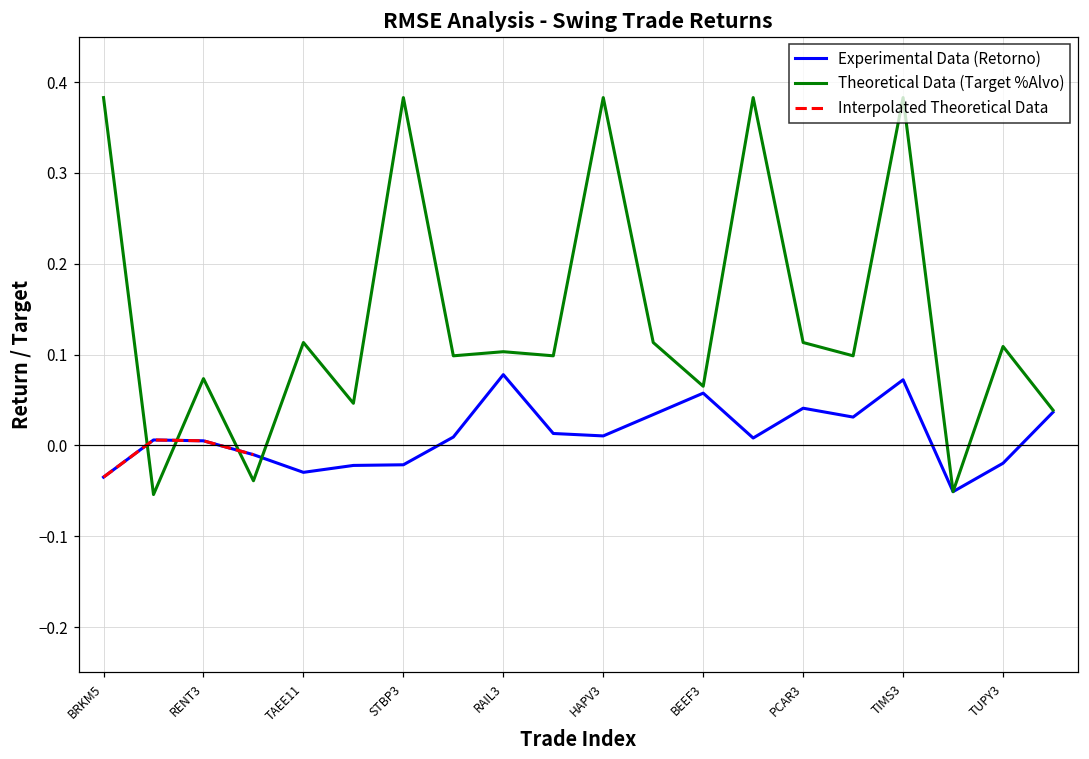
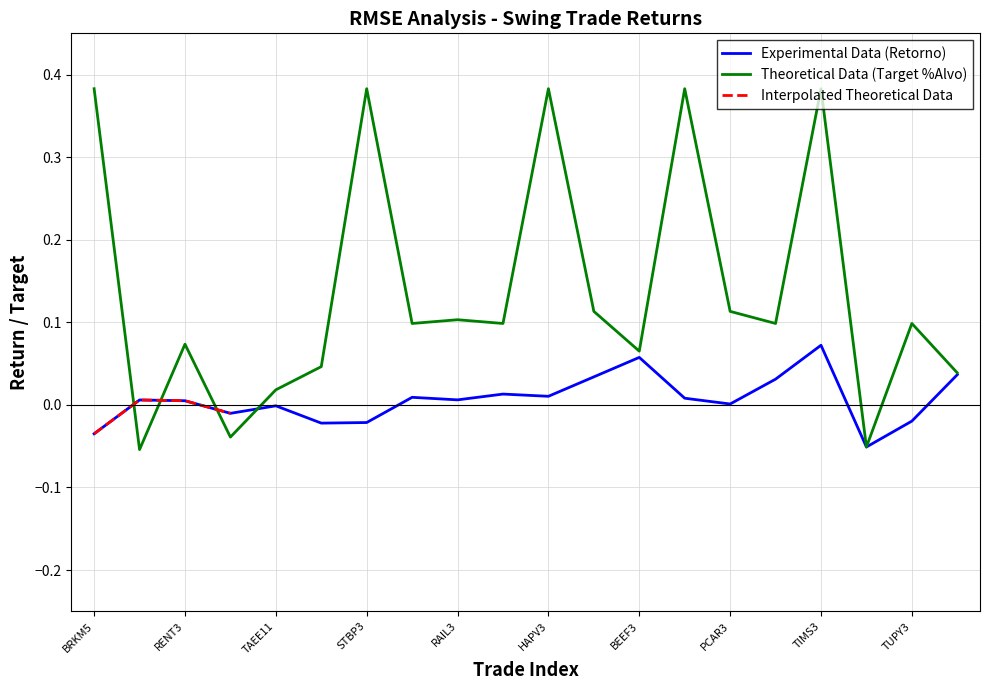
  {
    "Experimental Data (Retorno)": {
-     "TAEE11": -0.03,
+     "TAEE11": 0.00,
      "STBP3": -0.02,
-     "RAIL3": 0.08,
+     "RAIL3": 0.01,
      "HAPV3": 0.01,
      "BEEF3": 0.06,
-     "PCAR3": 0.04,
+     "PCAR3": 0.00,
      "TIMS3": 0.07,
      "TUPY3": -0.02
    },
    "Theoretical Data (Target %Alvo)": {
      "BRKM5": 0.38,
      "RENT3": 0.07,
-     "TAEE11": 0.11,
+     "TAEE11": 0.02,
      "STBP3": 0.38,
      "RAIL3": 0.10,
      "HAPV3": 0.38,
      "BEEF3": 0.07,
      "PCAR3": 0.11,
-     "TUPY3": 0.11
+     "TUPY3": 0.10
    }
  }
